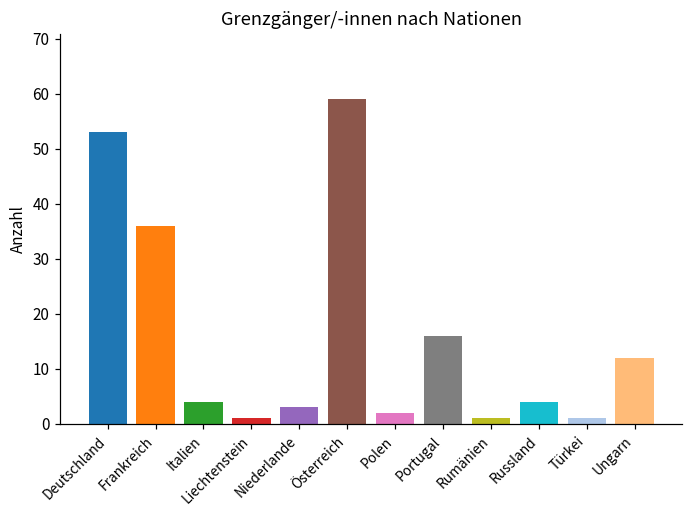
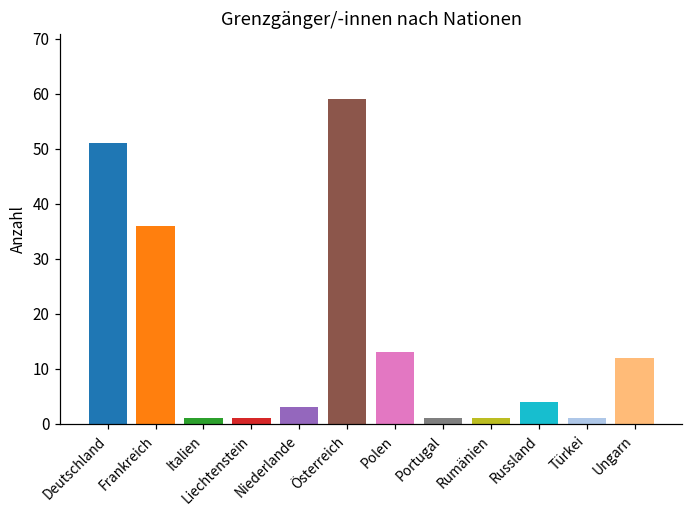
  {
-   "Deutschland": 53,
+   "Deutschland": 51,
    "Frankreich": 36,
-   "Italien": 4,
+   "Italien": 1,
    "Liechtenstein": 1,
    "Niederlande": 3,
    "Österreich": 59,
-   "Polen": 2,
-   "Portugal": 16,
+   "Polen": 13,
+   "Portugal": 1,
    "Rumänien": 1,
    "Russland": 4,
    "Türkei": 1,
    "Ungarn": 12
  }
